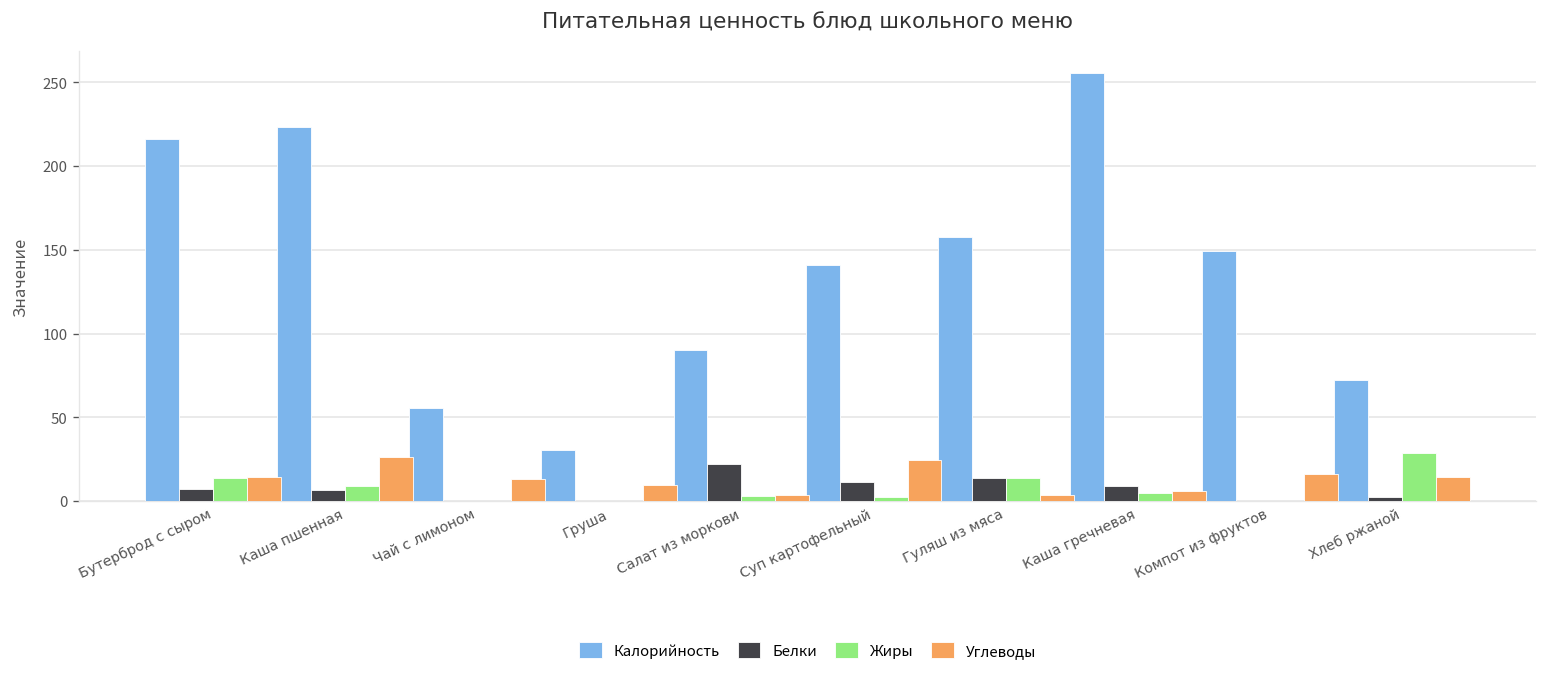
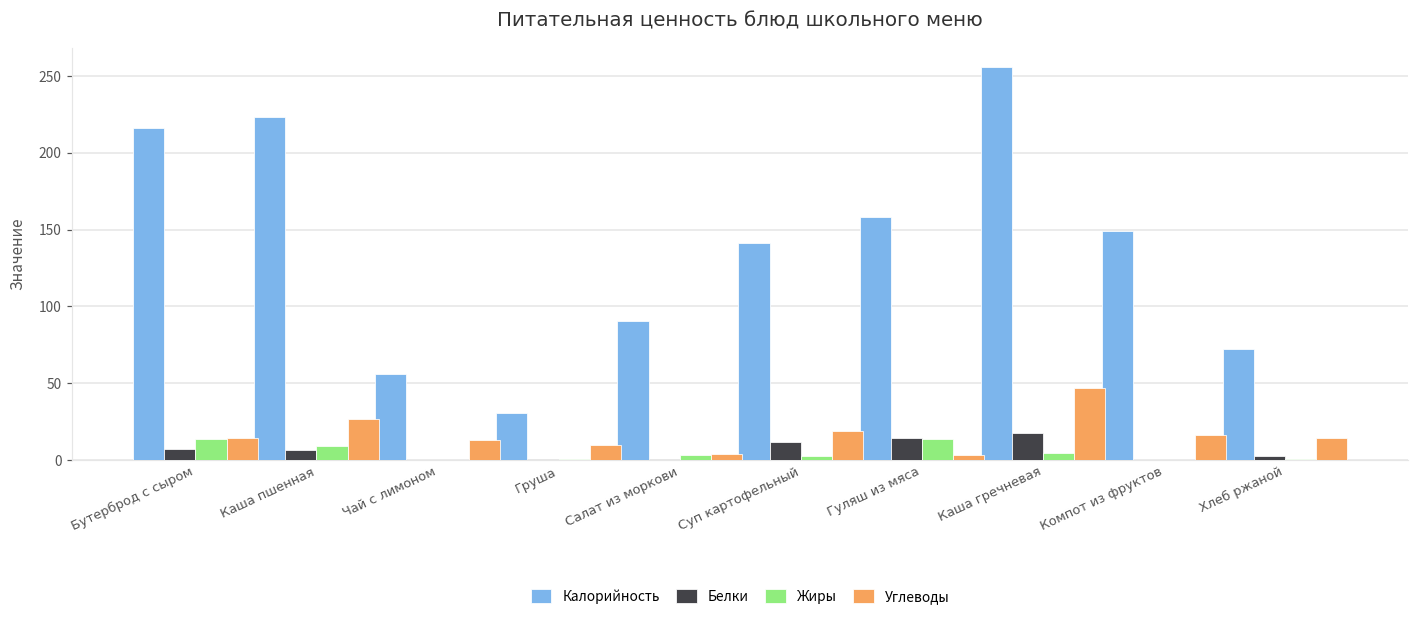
  {
    "Калорийность": {
      "Бутерброд с сыром": 216,
      "Каша пшенная": 223,
      "Чай с лимоном": 56,
      "Груша": 31,
      "Салат из моркови": 90,
      "Суп картофельный": 141,
      "Гуляш из мяса": 158,
      "Каша гречневая": 256,
      "Компот из фруктов": 149,
      "Хлеб ржаной": 72
    },
    "Белки": {
      "Бутерброд с сыром": 7,
      "Каша пшенная": 7,
-     "Салат из моркови": 22,
+     "Салат из моркови": 1,
      "Суп картофельный": 12,
      "Гуляш из мяса": 14,
-     "Каша гречневая": 9,
+     "Каша гречневая": 17,
      "Хлеб ржаной": 3
    },
    "Жиры": {
      "Бутерброд с сыром": 14,
      "Каша пшенная": 9,
      "Салат из моркови": 3,
      "Суп картофельный": 2,
      "Гуляш из мяса": 14,
      "Каша гречневая": 5,
-     "Хлеб ржаной": 29
+     "Хлеб ржаной": 0
    },
    "Углеводы": {
      "Бутерброд с сыром": 15,
      "Каша пшенная": 26,
      "Чай с лимоном": 13,
      "Груша": 10,
      "Салат из моркови": 4,
-     "Суп картофельный": 24,
+     "Суп картофельный": 19,
      "Гуляш из мяса": 4,
-     "Каша гречневая": 6,
+     "Каша гречневая": 47,
      "Компот из фруктов": 16,
      "Хлеб ржаной": 14
    }
  }
